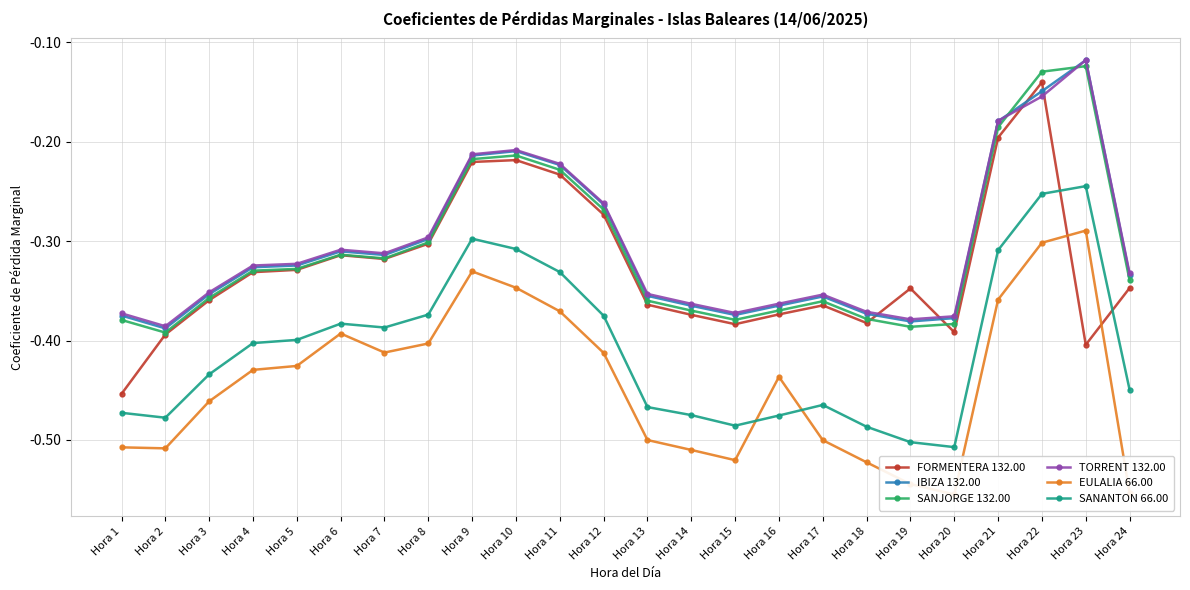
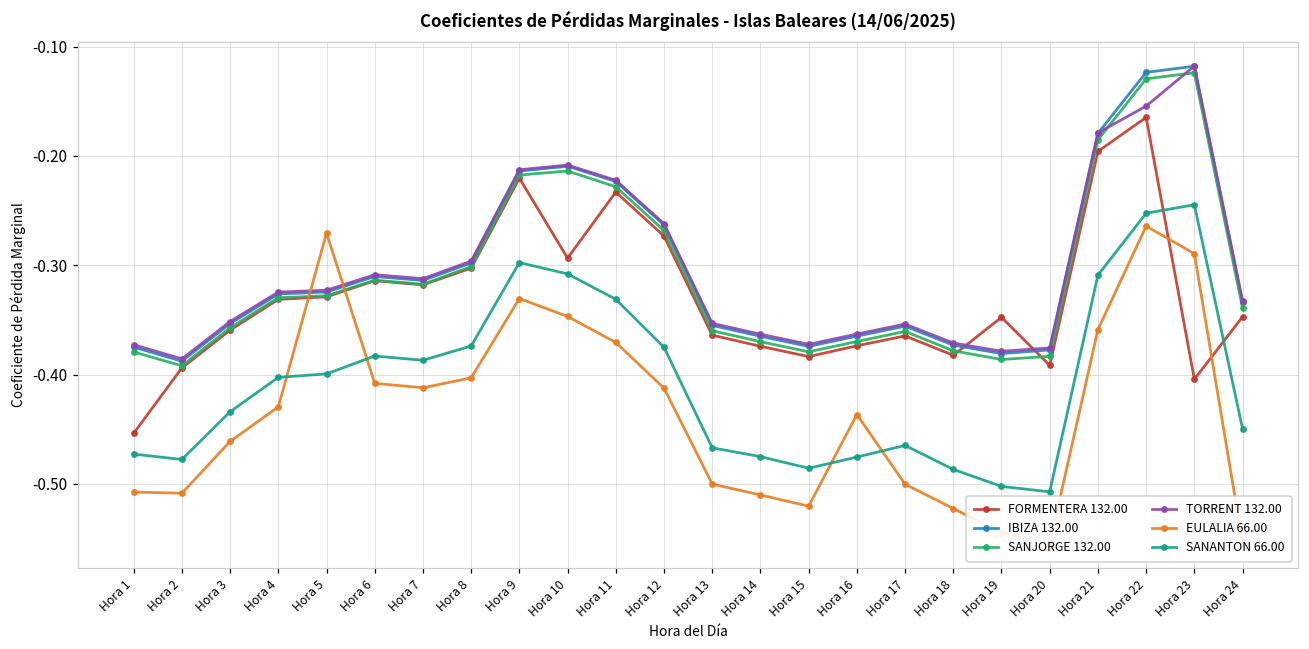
  {
    "FORMENTERA 132.00": {
      "Hora 1": -0.45,
      "Hora 9": -0.22,
-     "Hora 10": -0.22,
+     "Hora 10": -0.29,
      "Hora 11": -0.23,
      "Hora 12": -0.27,
      "Hora 13": -0.36,
      "Hora 14": -0.37,
      "Hora 15": -0.38,
      "Hora 16": -0.37,
      "Hora 17": -0.36,
      "Hora 18": -0.38,
      "Hora 19": -0.35,
      "Hora 20": -0.39,
      "Hora 21": -0.20,
-     "Hora 22": -0.14,
+     "Hora 22": -0.16,
      "Hora 23": -0.40,
      "Hora 24": -0.35
    },
    "IBIZA 132.00": {
-     "Hora 22": -0.15
+     "Hora 22": -0.12
    },
    "TORRENT 132.00": {
      "Hora 22": -0.15
    },
    "EULALIA 66.00": {
      "Hora 1": -0.51,
      "Hora 2": -0.51,
      "Hora 3": -0.46,
      "Hora 4": -0.43,
-     "Hora 5": -0.43,
-     "Hora 6": -0.39,
+     "Hora 5": -0.27,
+     "Hora 6": -0.41,
      "Hora 7": -0.41,
      "Hora 8": -0.40,
      "Hora 9": -0.33,
      "Hora 10": -0.35,
      "Hora 11": -0.37,
      "Hora 12": -0.41,
      "Hora 13": -0.50,
      "Hora 14": -0.51,
      "Hora 15": -0.52,
      "Hora 16": -0.44,
      "Hora 17": -0.50,
      "Hora 18": -0.52,
      "Hora 21": -0.36,
-     "Hora 22": -0.30,
+     "Hora 22": -0.26,
      "Hora 23": -0.29
    }
  }
